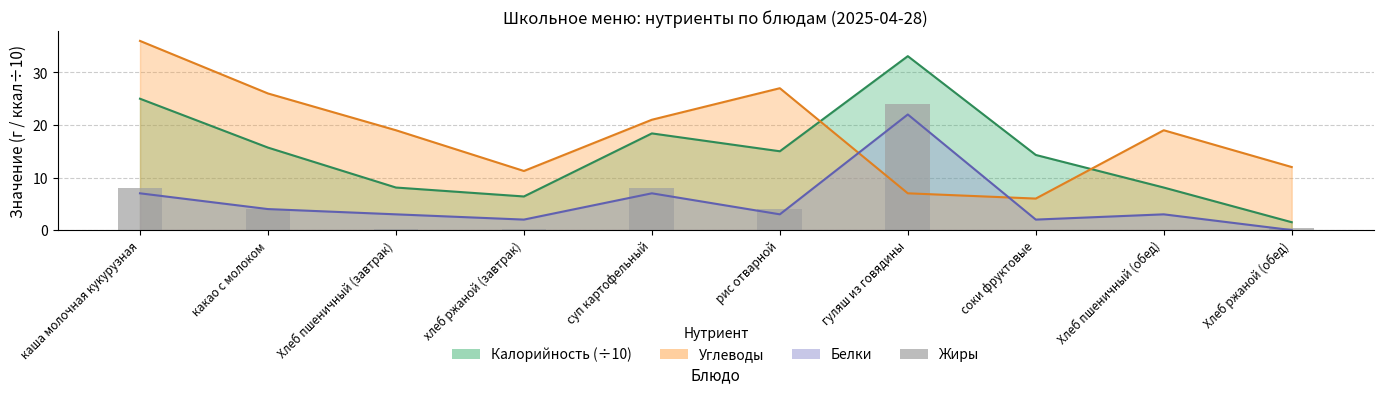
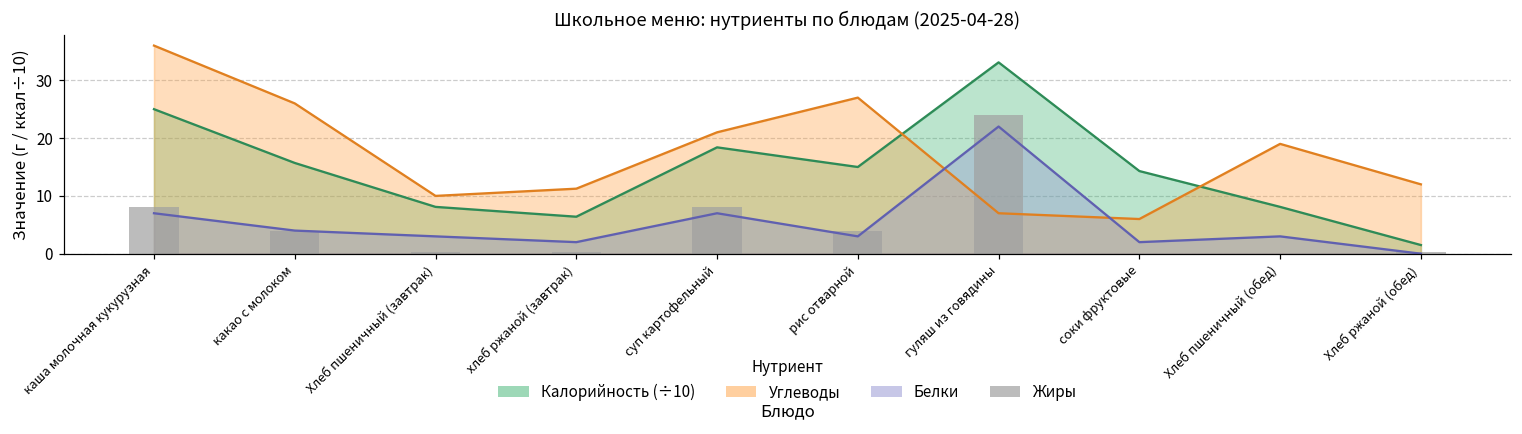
  {
    "Калорийность (÷10)": {
      "каша молочная кукурузная": 25,
      "какао с молоком": 16,
      "Хлеб пшеничный (завтрак)": 8,
      "хлеб ржаной (завтрак)": 6,
      "суп картофельный": 18,
      "рис отварной": 15,
      "гуляш из говядины": 33,
      "соки фруктовые": 14,
      "Хлеб пшеничный (обед)": 8,
      "Хлеб ржаной (обед)": 2
    },
    "Углеводы": {
      "каша молочная кукурузная": 36,
      "какао с молоком": 26,
-     "Хлеб пшеничный (завтрак)": 19,
+     "Хлеб пшеничный (завтрак)": 10,
      "хлеб ржаной (завтрак)": 11,
      "суп картофельный": 21,
      "рис отварной": 27,
      "гуляш из говядины": 7,
      "соки фруктовые": 6,
      "Хлеб пшеничный (обед)": 19,
      "Хлеб ржаной (обед)": 12
    }
  }
